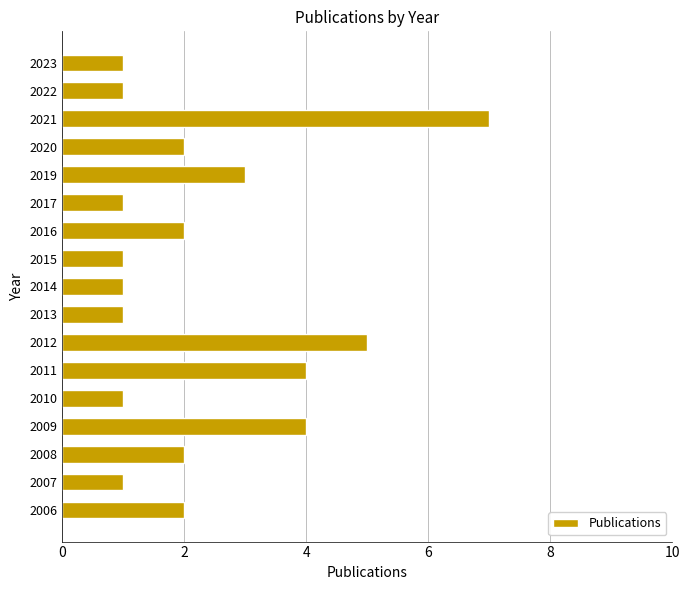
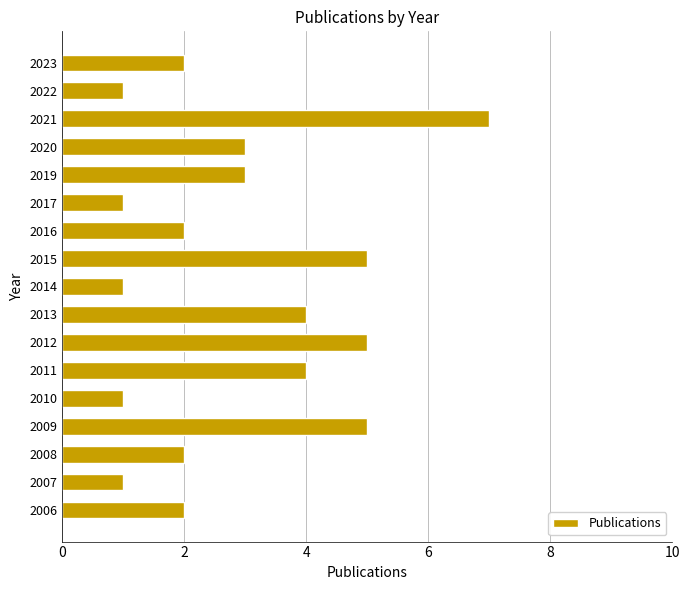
  {
-   "2023": 1,
+   "2023": 2,
    "2022": 1,
    "2021": 7,
-   "2020": 2,
+   "2020": 3,
    "2019": 3,
    "2017": 1,
    "2016": 2,
-   "2015": 1,
+   "2015": 5,
    "2014": 1,
-   "2013": 1,
+   "2013": 4,
    "2012": 5,
    "2011": 4,
    "2010": 1,
-   "2009": 4,
+   "2009": 5,
    "2008": 2,
    "2007": 1,
    "2006": 2
  }
